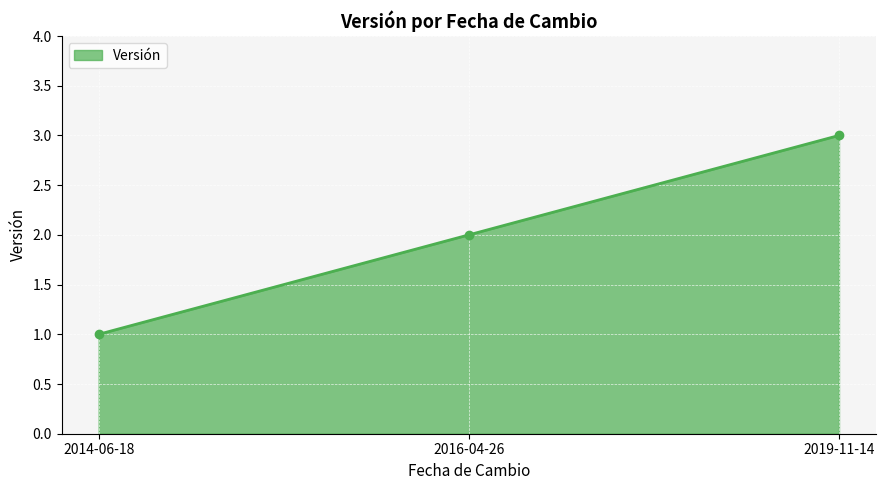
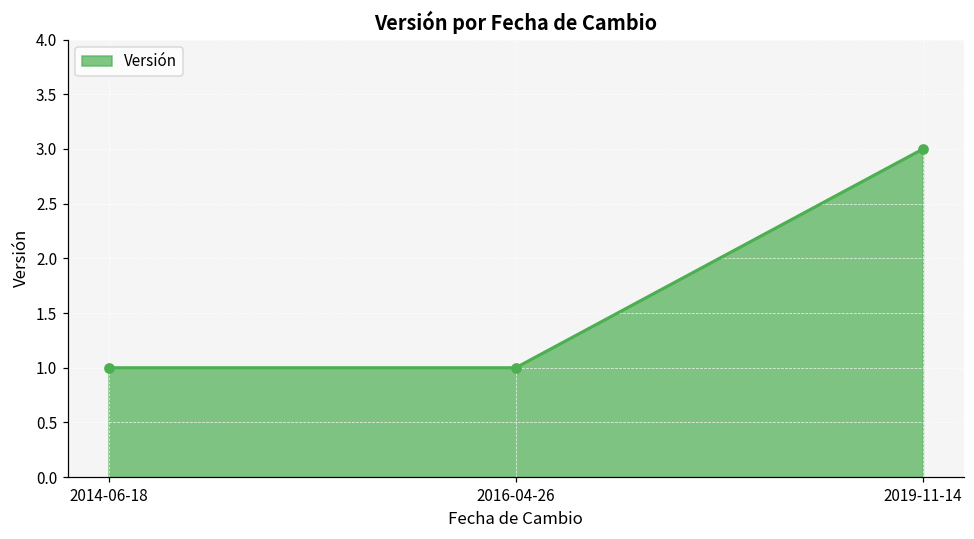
  {
    "2014-06-18": 1,
-   "2016-04-26": 2,
+   "2016-04-26": 1,
    "2019-11-14": 3
  }
